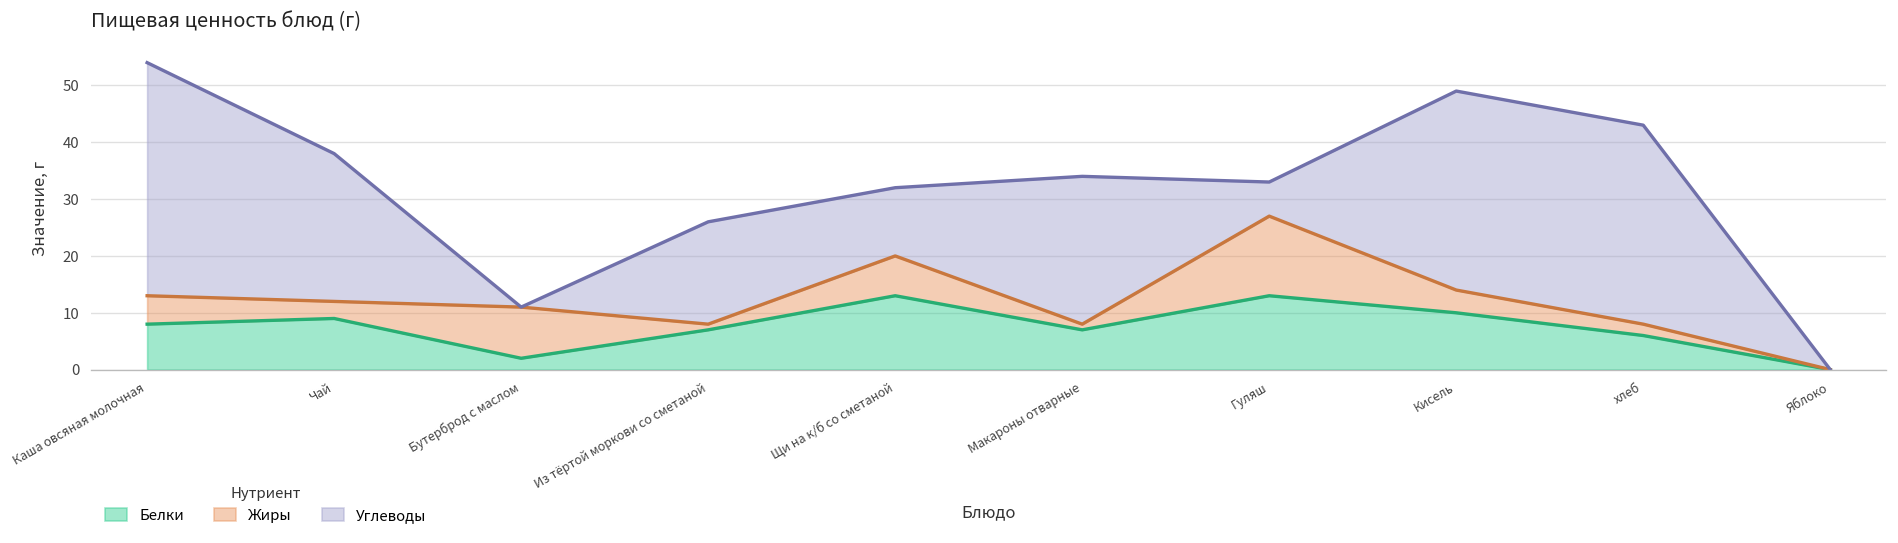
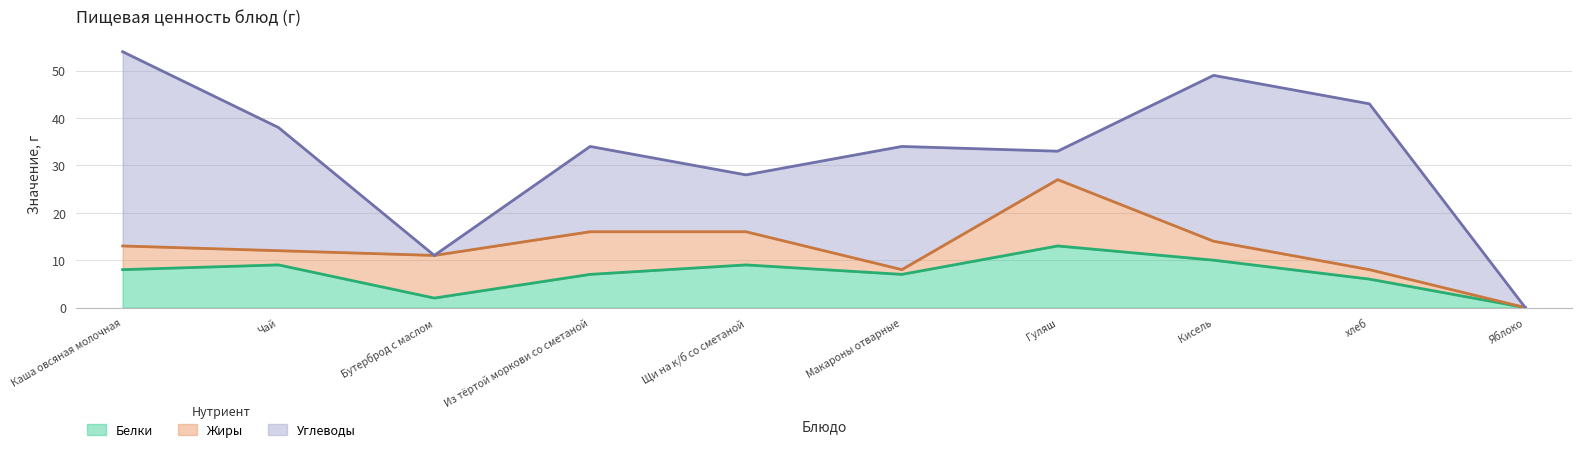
  {
    "Белки": {
      "Каша овсяная молочная": 8,
      "Чай": 9,
      "Бутерброд с маслом": 2,
      "Из тёртой моркови со сметаной": 7,
-     "Щи на к/б со сметаной": 13,
+     "Щи на к/б со сметаной": 9,
      "Макароны отварные": 7,
      "Гуляш": 13,
      "Кисель": 10,
      "хлеб": 6
    },
    "Жиры": {
      "Каша овсяная молочная": 5,
      "Чай": 3,
-     "Из тёртой моркови со сметаной": 1,
+     "Из тёртой моркови со сметаной": 9,
      "Щи на к/б со сметаной": 7,
      "Макароны отварные": 1,
      "Гуляш": 14,
      "Кисель": 4,
      "хлеб": 2
    },
    "Углеводы": {
      "Каша овсяная молочная": 41,
      "Чай": 26,
      "Из тёртой моркови со сметаной": 18,
      "Щи на к/б со сметаной": 12,
      "Макароны отварные": 26,
      "Гуляш": 6,
      "Кисель": 35,
      "хлеб": 35
    }
  }
